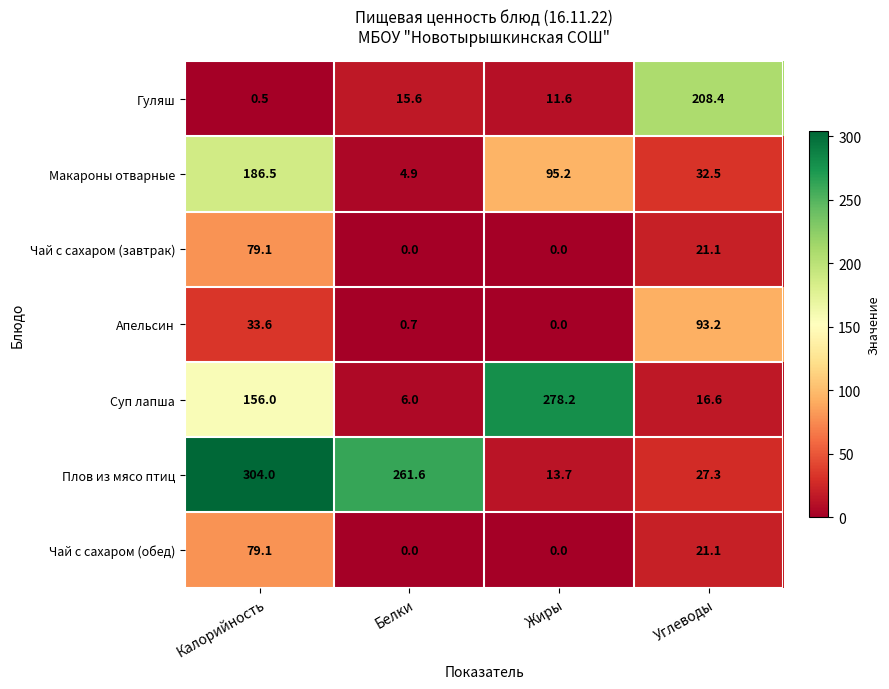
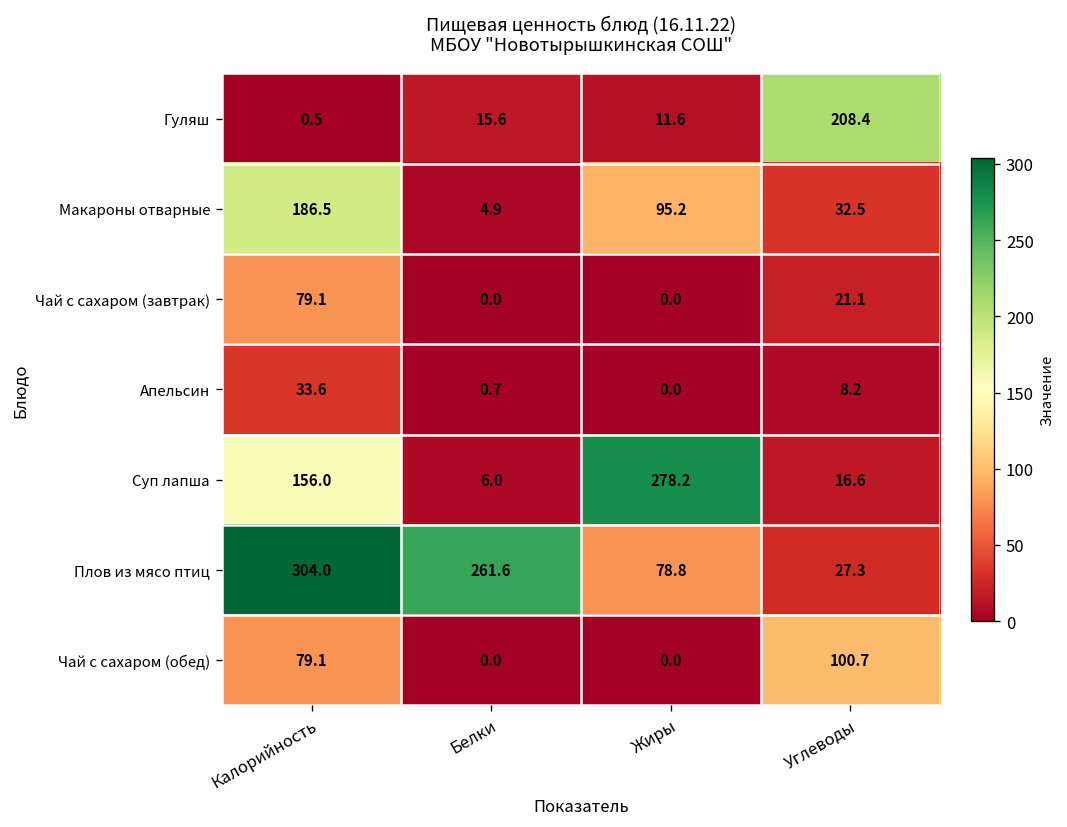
  {
    "Гуляш": {
      "Калорийность": 0.5,
      "Белки": 15.6,
      "Жиры": 11.6,
      "Углеводы": 208.4
    },
    "Макароны отварные": {
      "Калорийность": 186.5,
      "Белки": 4.9,
      "Жиры": 95.2,
      "Углеводы": 32.5
    },
    "Чай с сахаром (завтрак)": {
      "Калорийность": 79.1,
      "Белки": 0.0,
      "Жиры": 0.0,
      "Углеводы": 21.1
    },
    "Апельсин": {
      "Калорийность": 33.6,
      "Белки": 0.7,
      "Жиры": 0.0,
-     "Углеводы": 93.2
+     "Углеводы": 8.2
    },
    "Суп лапша": {
      "Калорийность": 156.0,
      "Белки": 6.0,
      "Жиры": 278.2,
      "Углеводы": 16.6
    },
    "Плов из мясо птиц": {
      "Калорийность": 304.0,
      "Белки": 261.6,
-     "Жиры": 13.7,
+     "Жиры": 78.8,
      "Углеводы": 27.3
    },
    "Чай с сахаром (обед)": {
      "Калорийность": 79.1,
      "Белки": 0.0,
      "Жиры": 0.0,
-     "Углеводы": 21.1
+     "Углеводы": 100.7
    }
  }
